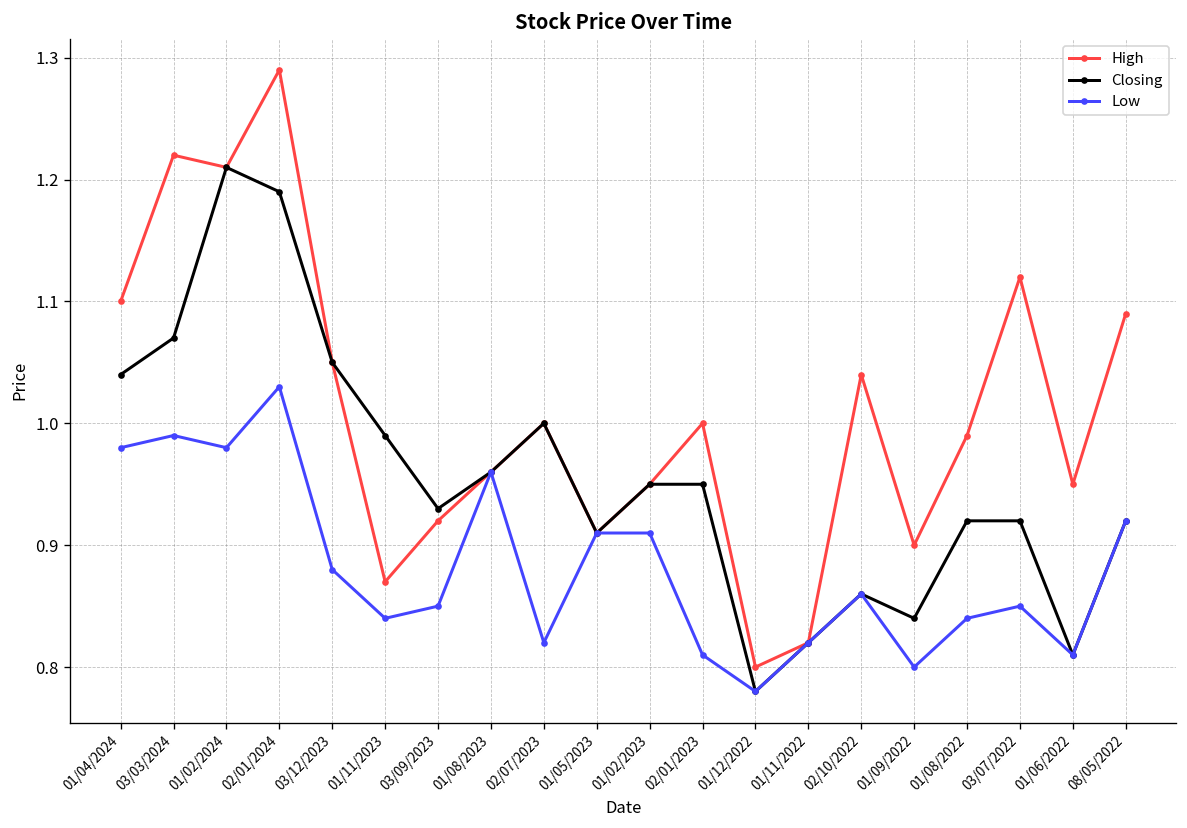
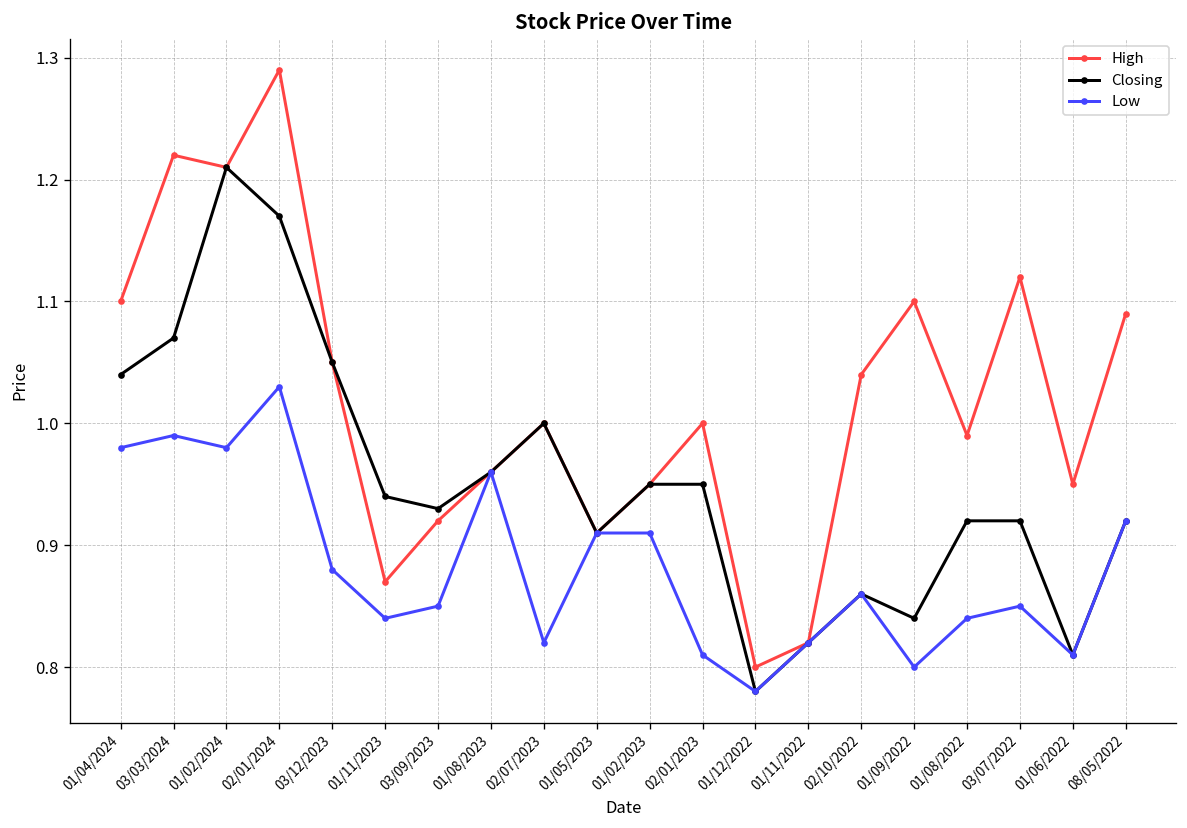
  {
    "High": {
      "01/04/2024": 1.1,
      "03/03/2024": 1.220,
      "02/01/2024": 1.290,
      "01/11/2023": 0.870,
      "03/09/2023": 0.920,
      "02/01/2023": 1.0,
      "01/12/2022": 0.8,
      "02/10/2022": 1.040,
-     "01/09/2022": 0.9,
+     "01/09/2022": 1.1,
      "01/08/2022": 0.990,
      "03/07/2022": 1.120,
      "01/06/2022": 0.950,
      "08/05/2022": 1.090
    },
    "Closing": {
      "01/04/2024": 1.04,
      "03/03/2024": 1.07,
-     "02/01/2024": 1.19,
-     "01/11/2023": 0.99,
+     "02/01/2024": 1.17,
+     "01/11/2023": 0.94,
      "03/09/2023": 0.93,
      "02/01/2023": 0.95,
      "01/09/2022": 0.84,
      "01/08/2022": 0.92,
      "03/07/2022": 0.92
    },
    "Low": {
      "01/04/2024": 0.98,
      "03/03/2024": 0.99,
      "01/02/2024": 0.98,
      "02/01/2024": 1.03,
      "03/12/2023": 0.88,
      "01/11/2023": 0.84,
      "03/09/2023": 0.85,
      "02/07/2023": 0.82,
      "01/02/2023": 0.91,
      "02/01/2023": 0.81,
      "01/09/2022": 0.80,
      "01/08/2022": 0.84,
      "03/07/2022": 0.85
    }
  }
